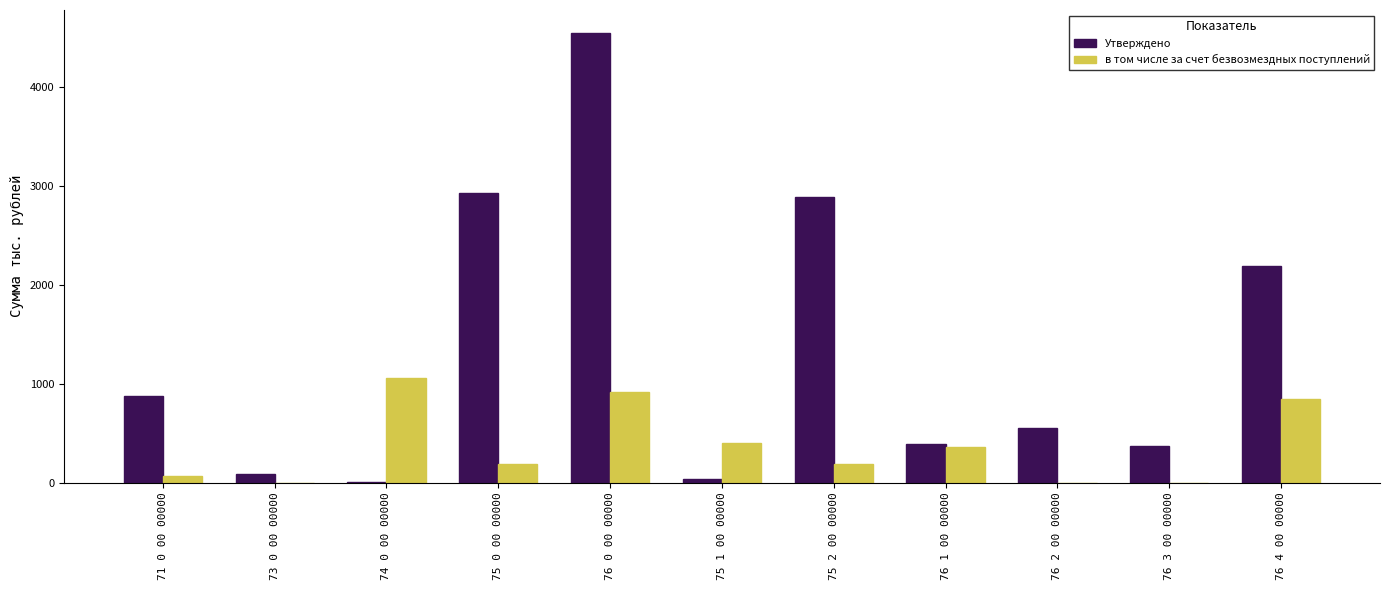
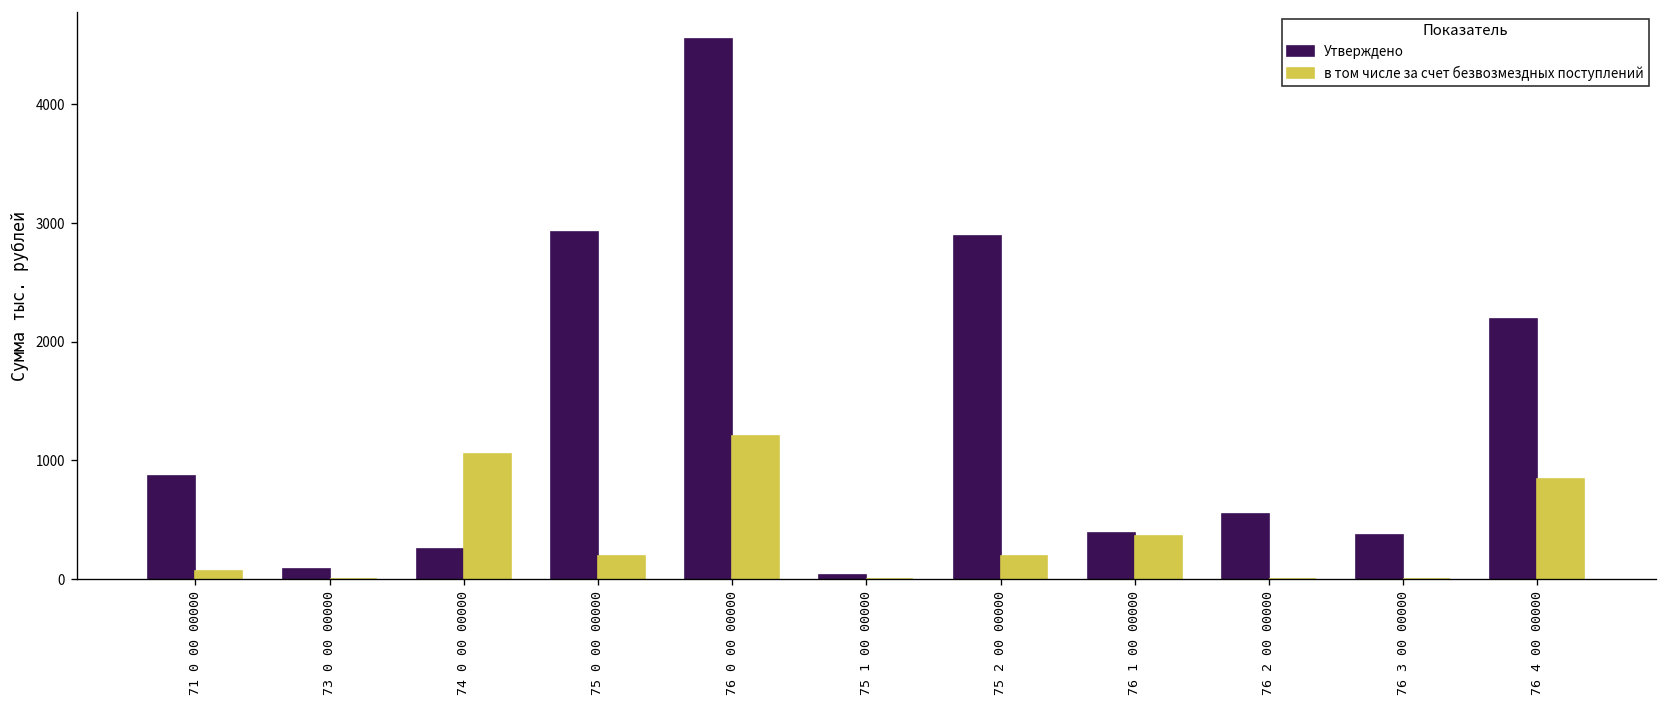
  {
    "Утверждено": {
      "71 0 00 00000": 900,
      "73 0 00 00000": 100,
-     "74 0 00 00000": 0,
+     "74 0 00 00000": 300,
      "75 0 00 00000": 2900,
      "76 0 00 00000": 4600,
      "75 1 00 00000": 0,
      "75 2 00 00000": 2900,
      "76 1 00 00000": 400,
      "76 2 00 00000": 500,
      "76 3 00 00000": 400,
      "76 4 00 00000": 2200
    },
    "в том числе за счет безвозмездных поступлений": {
      "71 0 00 00000": 100,
      "73 0 00 00000": 0,
      "74 0 00 00000": 1100,
      "75 0 00 00000": 200,
-     "76 0 00 00000": 900,
-     "75 1 00 00000": 400,
+     "76 0 00 00000": 1200,
+     "75 1 00 00000": 0,
      "75 2 00 00000": 200,
      "76 1 00 00000": 400,
      "76 2 00 00000": 0,
      "76 3 00 00000": 0,
      "76 4 00 00000": 800
    }
  }
